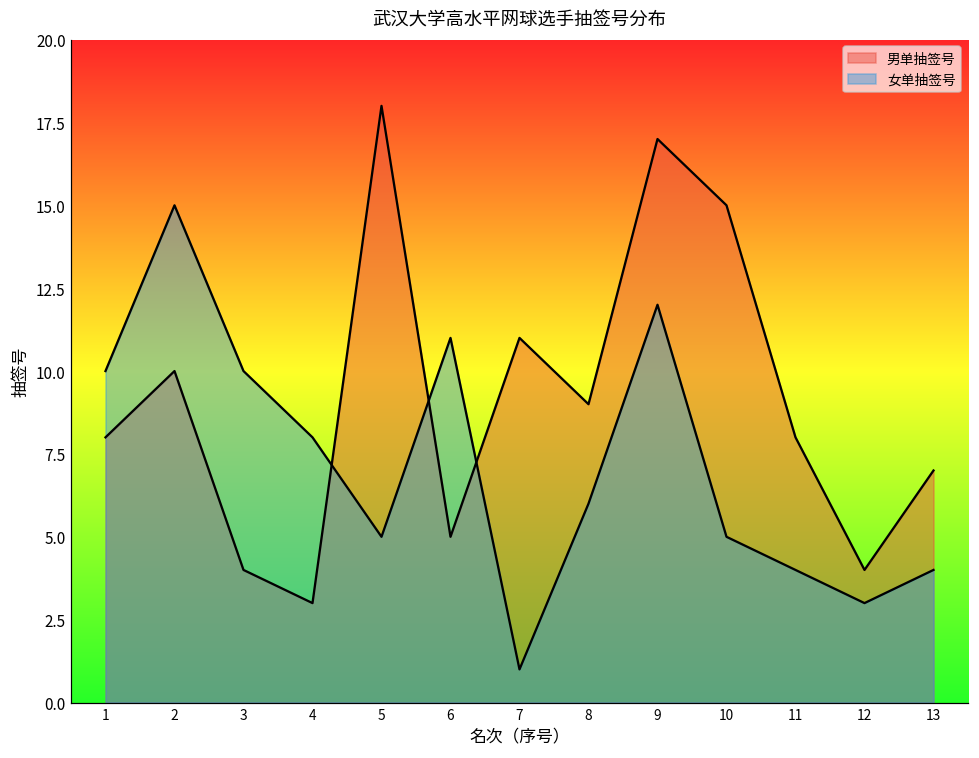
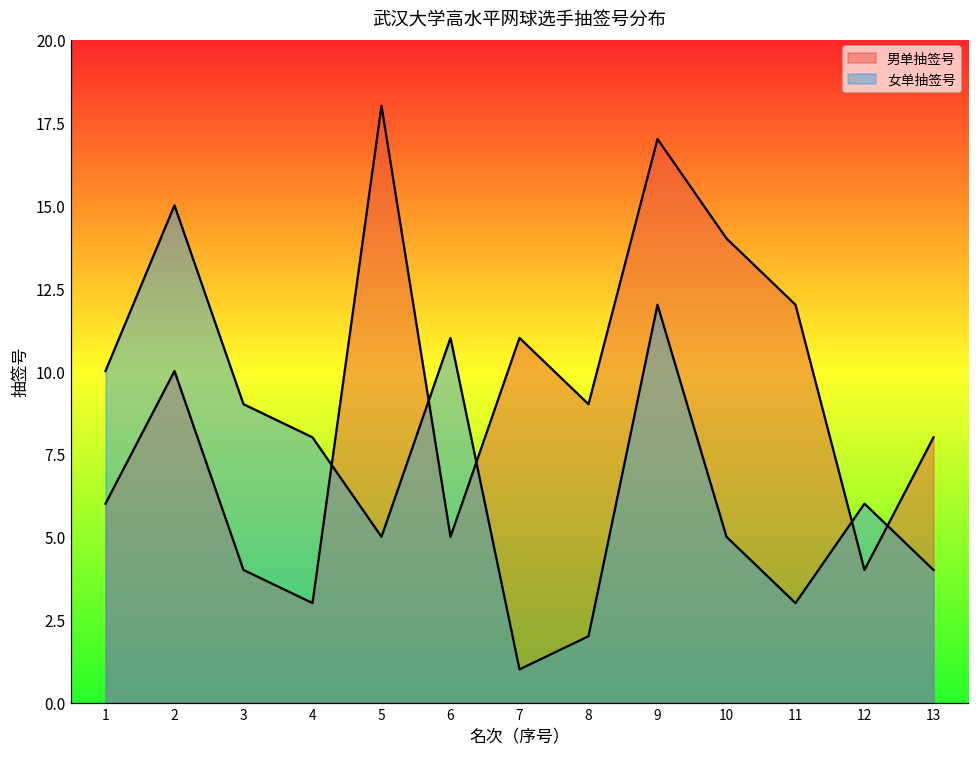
  {
    "男单抽签号": {
-     "1": 8,
+     "1": 6,
      "2": 10,
      "3": 4,
      "4": 3,
      "5": 18,
      "6": 5,
      "7": 11,
      "8": 9,
      "9": 17,
-     "10": 15,
-     "11": 8,
+     "10": 14,
+     "11": 12,
      "12": 4,
-     "13": 7
+     "13": 8
    },
    "女单抽签号": {
      "1": 10,
      "2": 15,
-     "3": 10,
+     "3": 9,
      "4": 8,
      "5": 5,
      "6": 11,
      "7": 1,
-     "8": 6,
+     "8": 2,
      "9": 12,
      "10": 5,
-     "11": 4,
-     "12": 3,
+     "11": 3,
+     "12": 6,
      "13": 4
    }
  }
